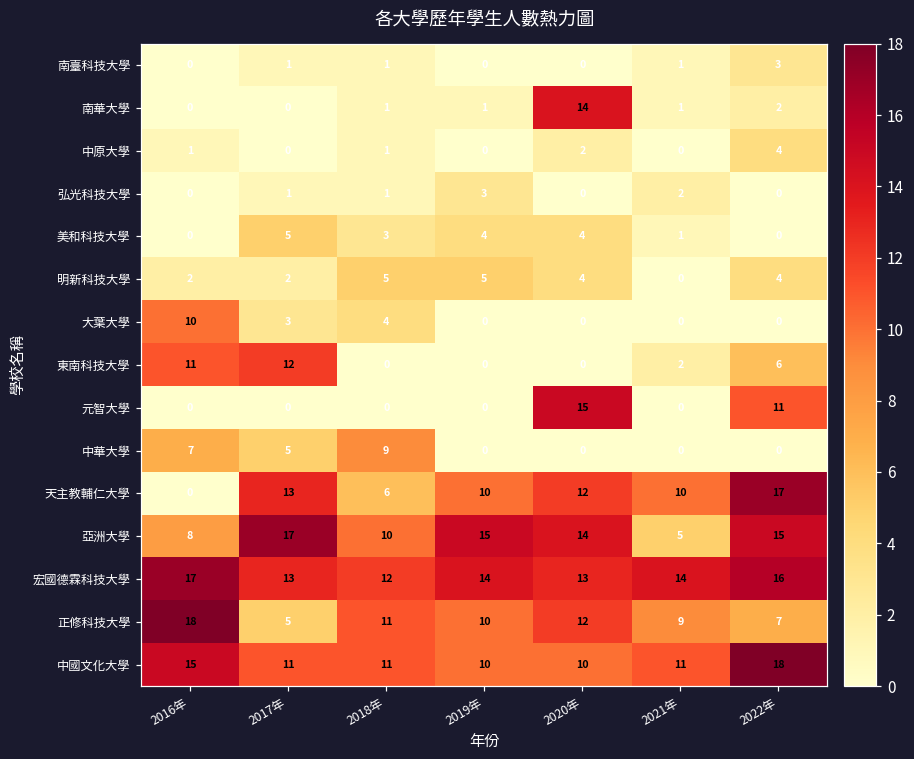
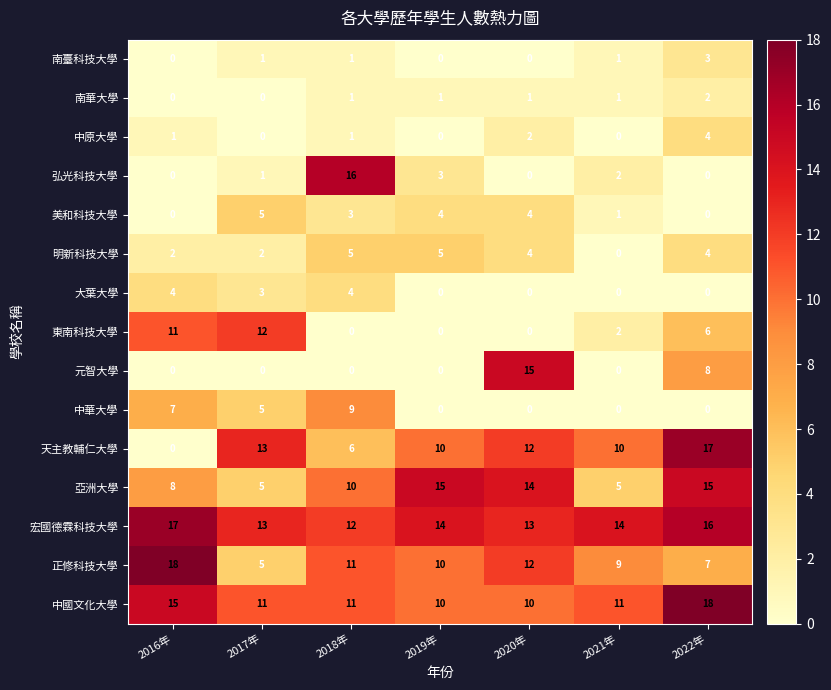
  {
    "南臺科技大學": {
      "2017年": 1,
      "2018年": 1,
      "2019年": 0,
      "2020年": 0,
      "2021年": 1,
      "2022年": 3
    },
    "南華大學": {
      "2017年": 0,
      "2018年": 1,
      "2019年": 1,
-     "2020年": 14,
+     "2020年": 1,
      "2021年": 1,
      "2022年": 2
    },
    "中原大學": {
      "2016年": 1,
      "2017年": 0,
      "2018年": 1,
      "2019年": 0,
      "2020年": 2,
      "2021年": 0,
      "2022年": 4
    },
    "弘光科技大學": {
      "2017年": 1,
-     "2018年": 1,
+     "2018年": 16,
      "2019年": 3,
      "2020年": 0,
      "2021年": 2,
      "2022年": 0
    },
    "美和科技大學": {
      "2017年": 5,
      "2018年": 3,
      "2019年": 4,
      "2020年": 4,
      "2021年": 1,
      "2022年": 0
    },
    "明新科技大學": {
      "2016年": 2,
      "2017年": 2,
      "2018年": 5,
      "2019年": 5,
      "2020年": 4,
      "2021年": 0,
      "2022年": 4
    },
    "大葉大學": {
-     "2016年": 10,
+     "2016年": 4,
      "2017年": 3,
      "2018年": 4,
      "2019年": 0,
      "2020年": 0,
      "2021年": 0,
      "2022年": 0
    },
    "東南科技大學": {
      "2016年": 11,
      "2017年": 12,
      "2018年": 0,
      "2019年": 0,
      "2020年": 0,
      "2021年": 2,
      "2022年": 6
    },
    "元智大學": {
      "2017年": 0,
      "2018年": 0,
      "2019年": 0,
      "2020年": 15,
      "2021年": 0,
-     "2022年": 11
+     "2022年": 8
    },
    "中華大學": {
      "2016年": 7,
      "2017年": 5,
      "2018年": 9,
      "2019年": 0,
      "2020年": 0,
      "2021年": 0,
      "2022年": 0
    },
    "天主教輔仁大學": {
      "2017年": 13,
      "2018年": 6,
      "2019年": 10,
      "2020年": 12,
      "2021年": 10,
      "2022年": 17
    },
    "亞洲大學": {
      "2016年": 8,
-     "2017年": 17,
+     "2017年": 5,
      "2018年": 10,
      "2019年": 15,
      "2020年": 14,
      "2021年": 5,
      "2022年": 15
    },
    "宏國德霖科技大學": {
      "2016年": 17,
      "2017年": 13,
      "2018年": 12,
      "2019年": 14,
      "2020年": 13,
      "2021年": 14,
      "2022年": 16
    },
    "正修科技大學": {
      "2016年": 18,
      "2017年": 5,
      "2018年": 11,
      "2019年": 10,
      "2020年": 12,
      "2021年": 9,
      "2022年": 7
    },
    "中國文化大學": {
      "2016年": 15,
      "2017年": 11,
      "2018年": 11,
      "2019年": 10,
      "2020年": 10,
      "2021年": 11,
      "2022年": 18
    }
  }
